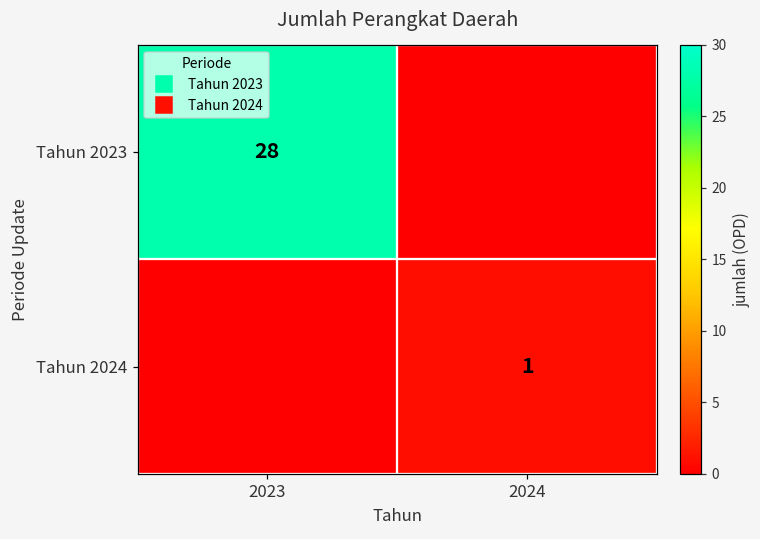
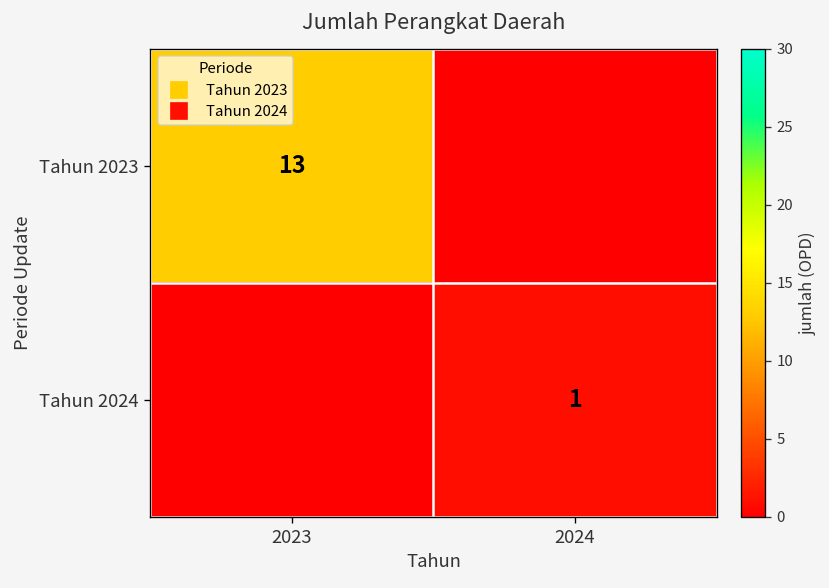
  {
    "Tahun 2023": {
-     "2023": 28
+     "2023": 13
    },
    "Tahun 2024": {
      "2024": 1
    }
  }
